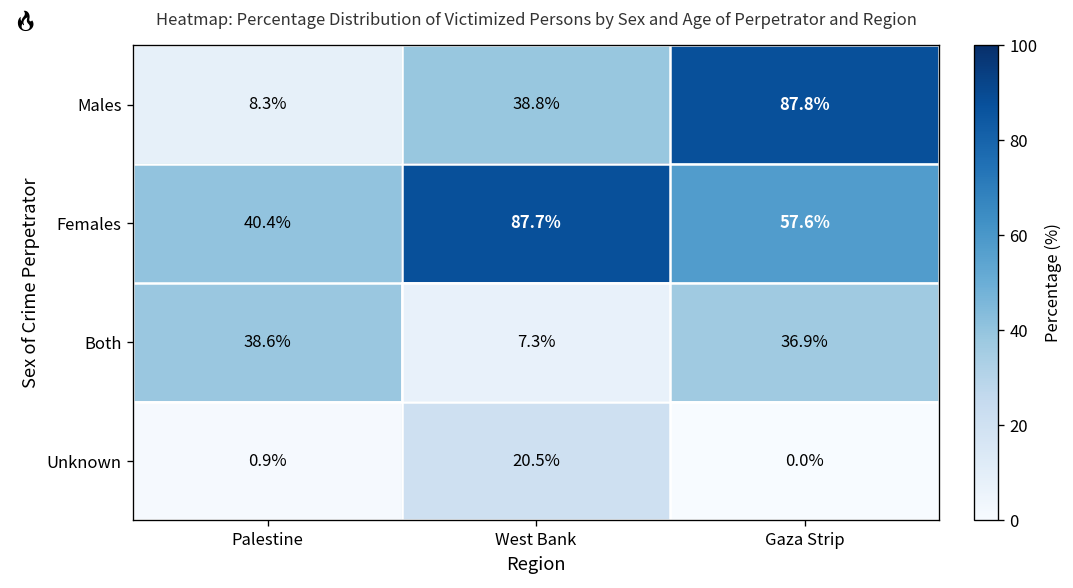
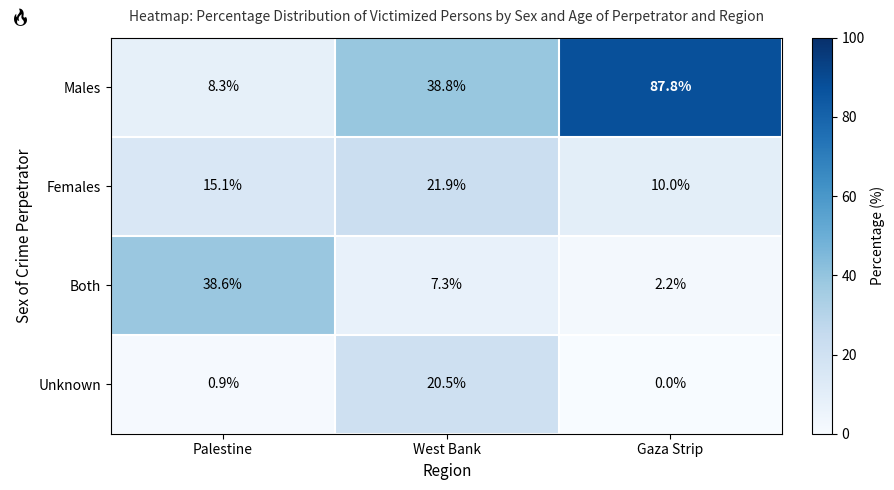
  {
    "Males": {
      "Palestine": "8.3%",
      "West Bank": "38.8%",
      "Gaza Strip": "87.8%"
    },
    "Females": {
-     "Palestine": "40.4%",
-     "West Bank": "87.7%",
-     "Gaza Strip": "57.6%"
+     "Palestine": "15.1%",
+     "West Bank": "21.9%",
+     "Gaza Strip": "10.0%"
    },
    "Both": {
      "Palestine": "38.6%",
      "West Bank": "7.3%",
-     "Gaza Strip": "36.9%"
+     "Gaza Strip": "2.2%"
    },
    "Unknown": {
      "Palestine": "0.9%",
      "West Bank": "20.5%",
      "Gaza Strip": "0.0%"
    }
  }
